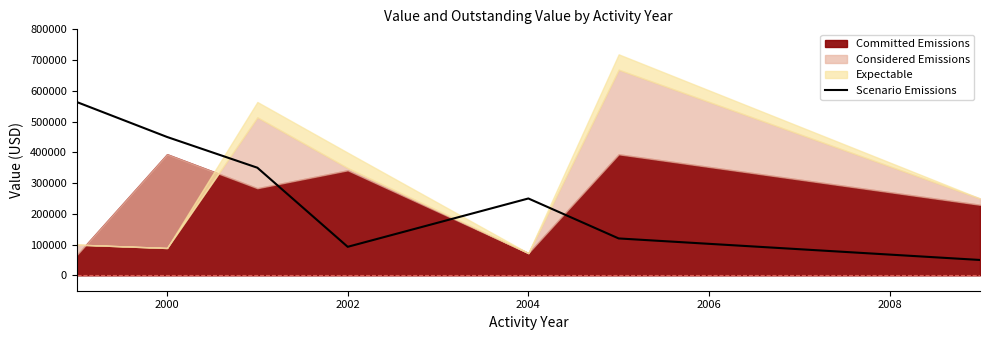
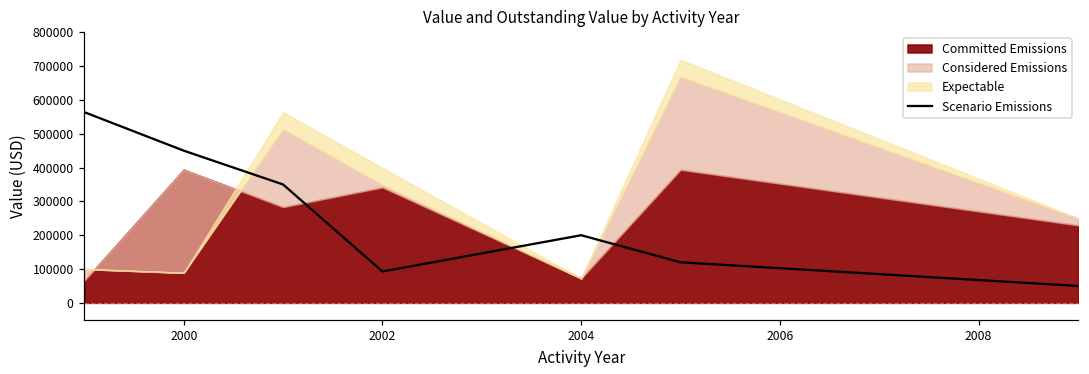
  {
    "Scenario Emissions": {
      "2000": 450000,
      "2002": 90000,
-     "2004": 250000
+     "2004": 200000
    }
  }
